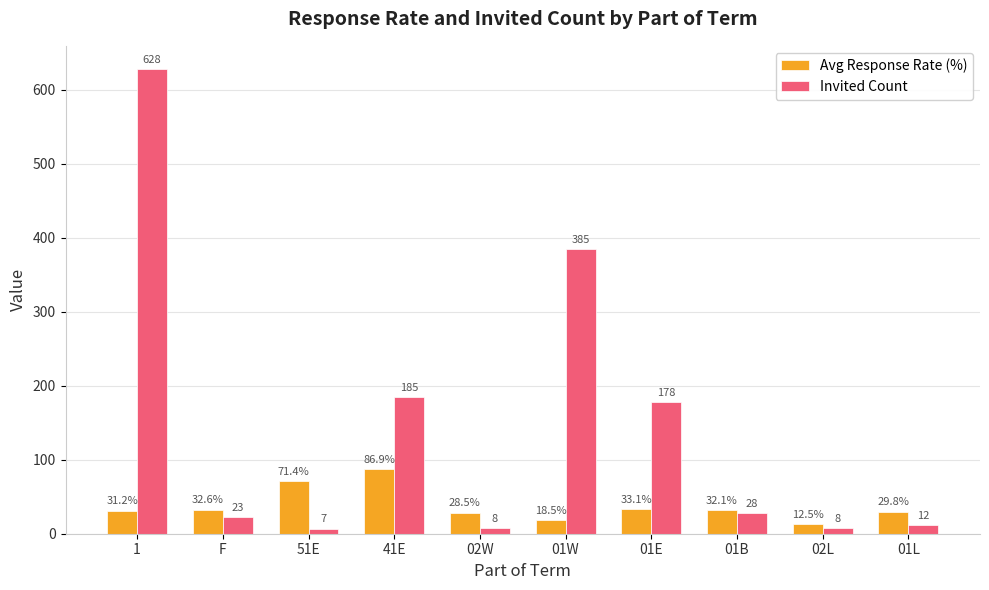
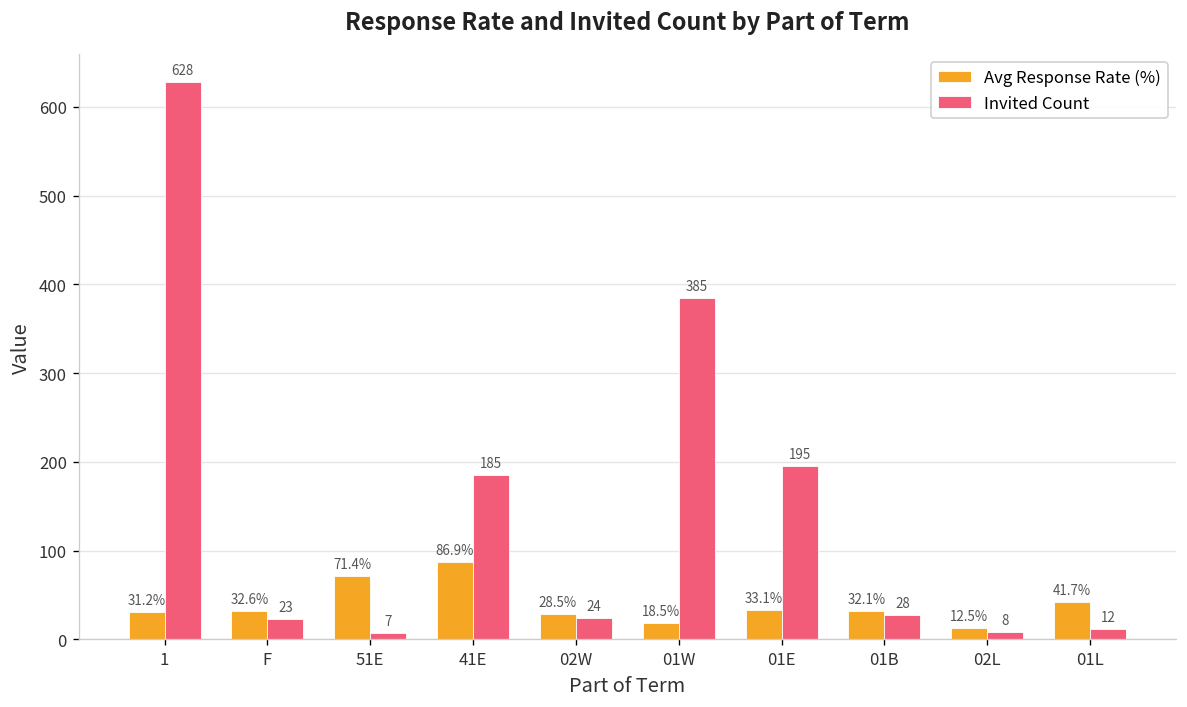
  {
    "Avg Response Rate (%)": {
      "1": "31.2%",
      "F": "32.6%",
      "51E": "71.4%",
      "41E": "86.9%",
      "02W": "28.5%",
      "01W": "18.5%",
      "01E": "33.1%",
      "01B": "32.1%",
      "02L": "12.5%",
-     "01L": "29.8%"
+     "01L": "41.7%"
    },
    "Invited Count": {
      "1": "628",
      "F": "23",
      "51E": "7",
      "41E": "185",
-     "02W": "8",
+     "02W": "24",
      "01W": "385",
-     "01E": "178",
+     "01E": "195",
      "01B": "28",
      "02L": "8",
      "01L": "12"
    }
  }
